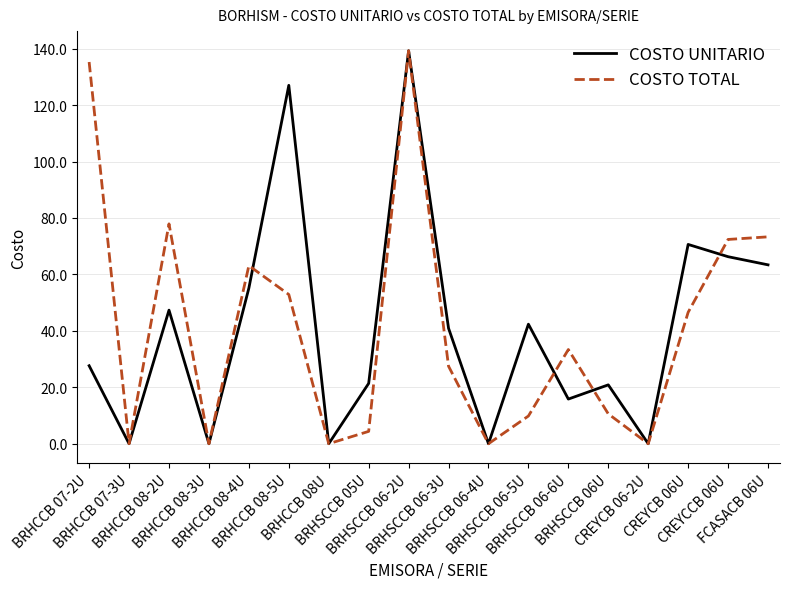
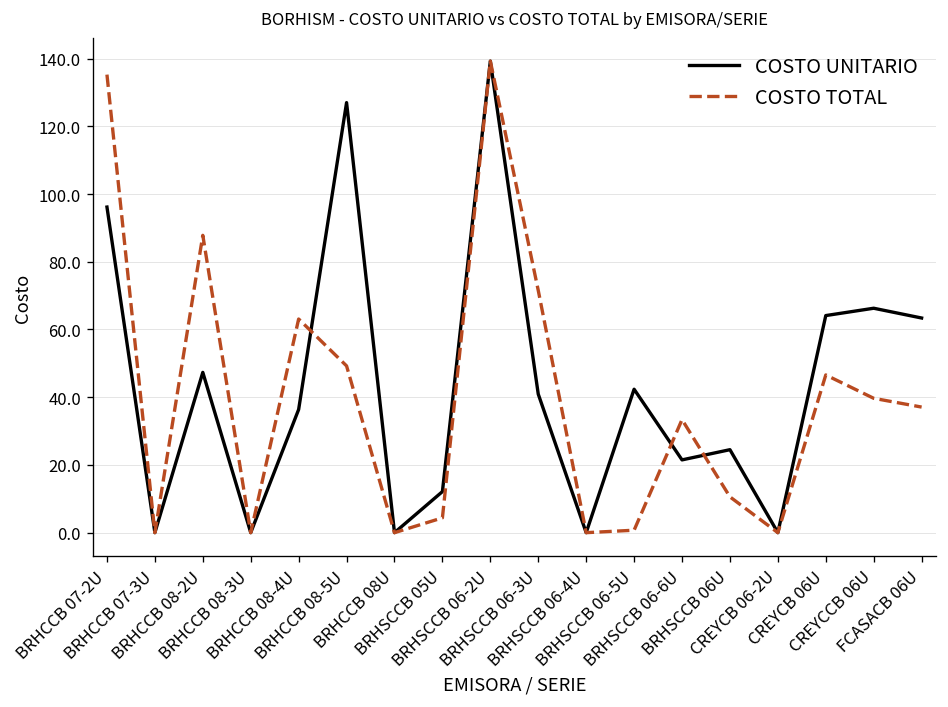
  {
    "COSTO UNITARIO": {
-     "BRHCCB 07-2U": 28,
+     "BRHCCB 07-2U": 96,
      "BRHCCB 08-2U": 47,
-     "BRHCCB 08-4U": 55,
+     "BRHCCB 08-4U": 36,
      "BRHCCB 08-5U": 127,
-     "BRHSCCB 05U": 21,
+     "BRHSCCB 05U": 12,
      "BRHSCCB 06-3U": 41,
      "BRHSCCB 06-5U": 42,
-     "BRHSCCB 06-6U": 16,
-     "BRHSCCB 06U": 21,
-     "CREYCB 06U": 71,
+     "BRHSCCB 06-6U": 21,
+     "BRHSCCB 06U": 25,
+     "CREYCB 06U": 64,
      "CREYCCB 06U": 66,
      "FCASACB 06U": 63
    },
    "COSTO TOTAL": {
      "BRHCCB 07-2U": 135,
-     "BRHCCB 08-2U": 78,
+     "BRHCCB 08-2U": 88,
      "BRHCCB 08-4U": 63,
-     "BRHCCB 08-5U": 53,
+     "BRHCCB 08-5U": 49,
      "BRHSCCB 05U": 4,
-     "BRHSCCB 06-3U": 27,
-     "BRHSCCB 06-5U": 10,
+     "BRHSCCB 06-3U": 72,
+     "BRHSCCB 06-5U": 1,
      "BRHSCCB 06-6U": 33,
      "BRHSCCB 06U": 11,
      "CREYCB 06U": 47,
-     "CREYCCB 06U": 72,
-     "FCASACB 06U": 73
+     "CREYCCB 06U": 40,
+     "FCASACB 06U": 37
    }
  }
